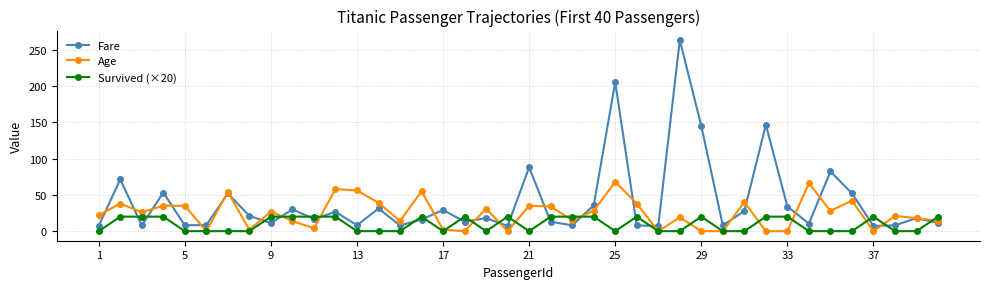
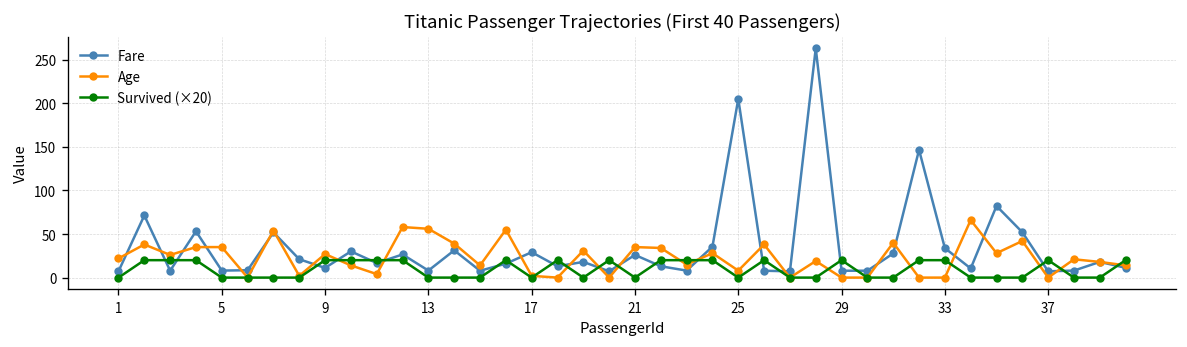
  {
    "Fare": {
      "1": 10,
      "5": 10,
      "9": 10,
      "13": 10,
      "17": 30,
-     "21": 90,
+     "21": 30,
      "25": 200,
-     "29": 140,
+     "29": 10,
      "33": 30,
      "37": 10
    },
    "Age": {
      "1": 20,
      "5": 40,
      "9": 30,
      "13": 60,
      "21": 40,
-     "25": 70,
+     "25": 10,
      "29": 0,
      "33": 0,
      "37": 0
    },
    "Survived (×20)": {
      "1": 0,
      "5": 0,
      "9": 20,
      "13": 0,
      "21": 0,
      "25": 0,
      "29": 20,
      "33": 20,
      "37": 20
    }
  }
